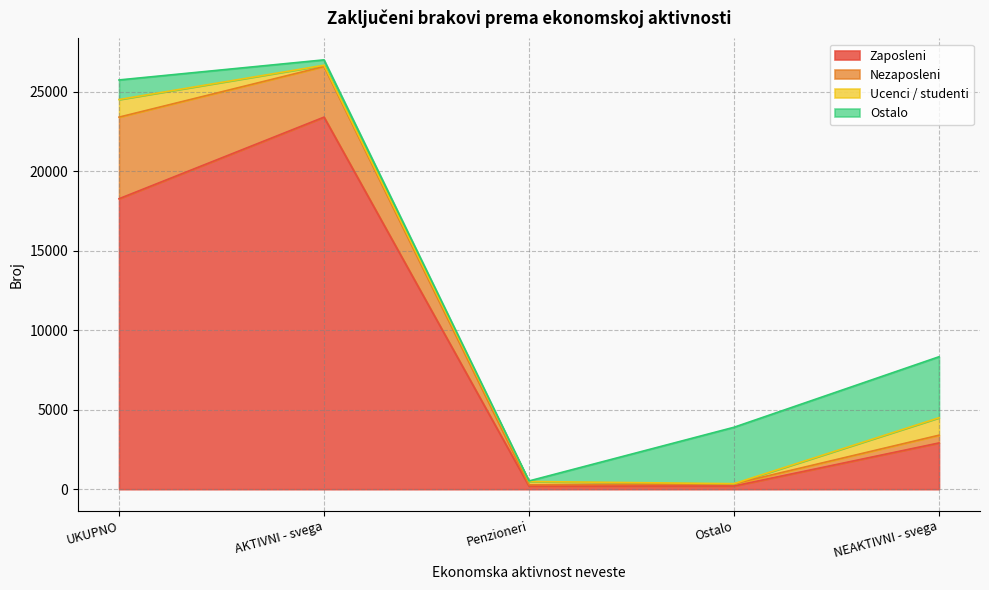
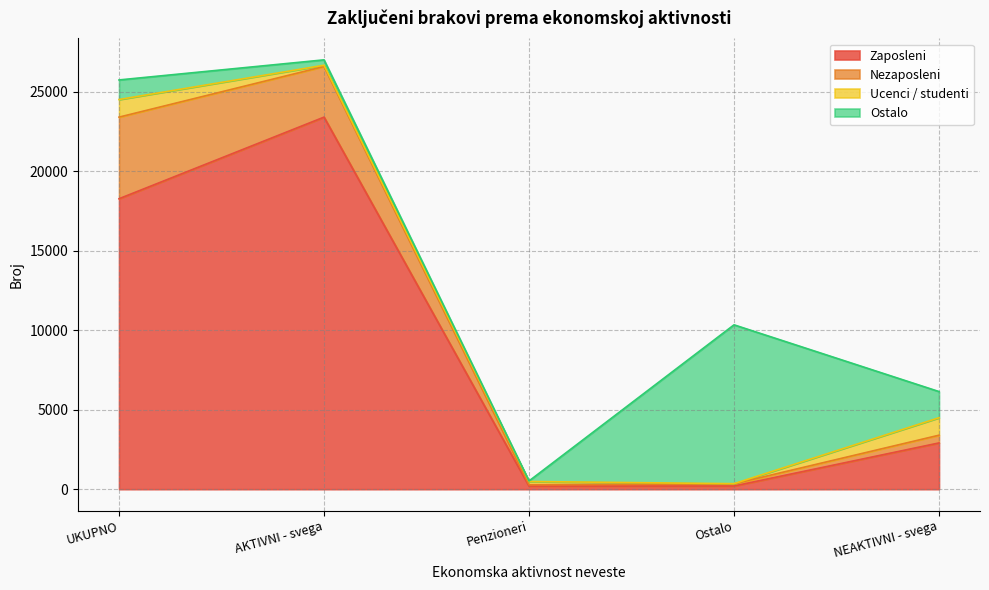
  {
    "Ucenci / studenti": {
      "UKUPNO": 1100,
      "NEAKTIVNI - svega": 1100
    },
    "Ostalo": {
      "UKUPNO": 1200,
      "AKTIVNI - svega": 300,
-     "Ostalo": 3600,
-     "NEAKTIVNI - svega": 3800
+     "Ostalo": 10000,
+     "NEAKTIVNI - svega": 1600
    }
  }
